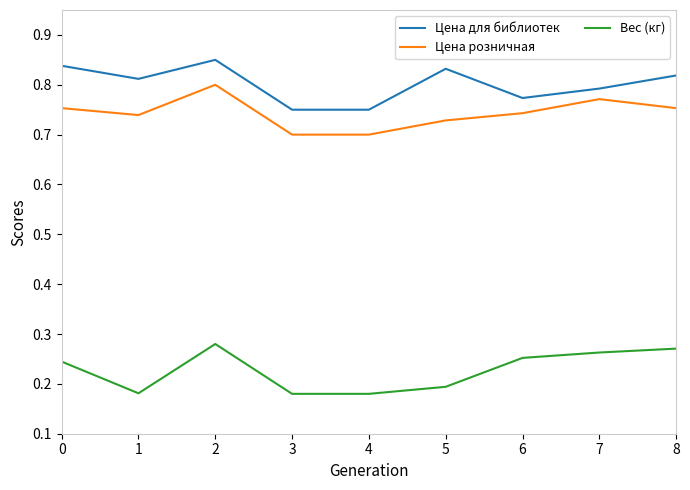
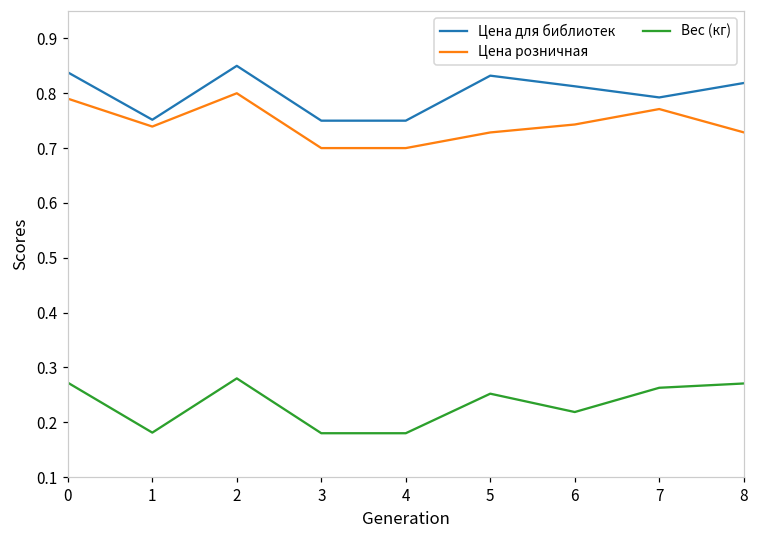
  {
    "Цена для библиотек": {
      "0": 0.84,
-     "1": 0.81,
+     "1": 0.75,
      "2": 0.85,
      "3": 0.75,
      "4": 0.75,
      "5": 0.83,
-     "6": 0.77,
+     "6": 0.81,
      "7": 0.79,
      "8": 0.82
    },
    "Цена розничная": {
-     "0": 0.75,
+     "0": 0.79,
      "1": 0.74,
      "2": 0.80,
      "3": 0.70,
      "4": 0.70,
      "5": 0.73,
      "6": 0.74,
      "7": 0.77,
-     "8": 0.75
+     "8": 0.73
    },
    "Вес (кг)": {
-     "0": 0.24,
+     "0": 0.27,
      "1": 0.18,
      "2": 0.28,
      "3": 0.18,
      "4": 0.18,
-     "5": 0.19,
-     "6": 0.25,
+     "5": 0.25,
+     "6": 0.22,
      "7": 0.26,
      "8": 0.27
    }
  }
